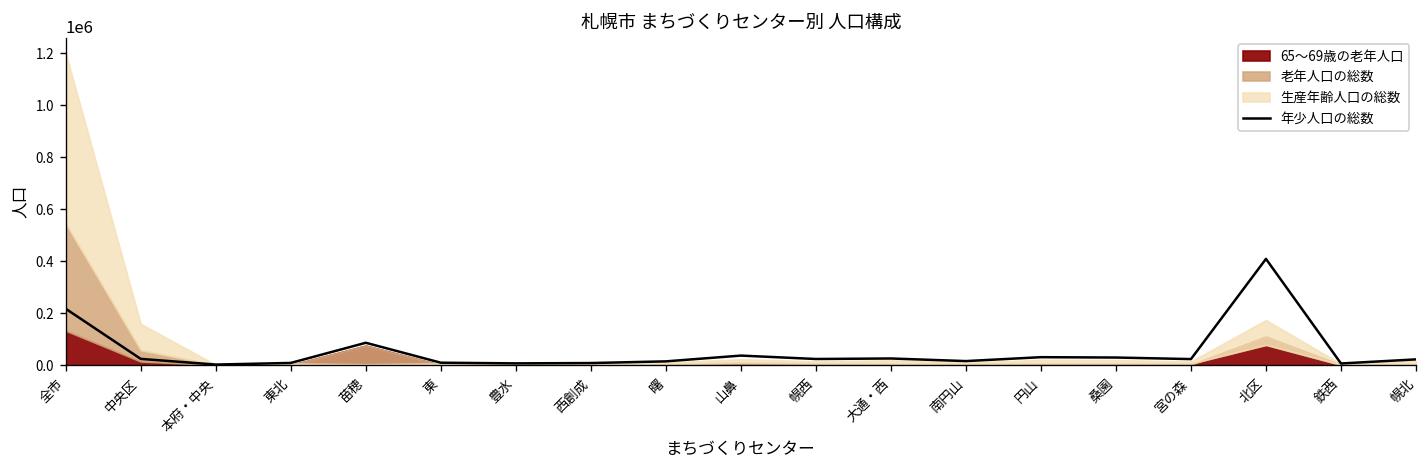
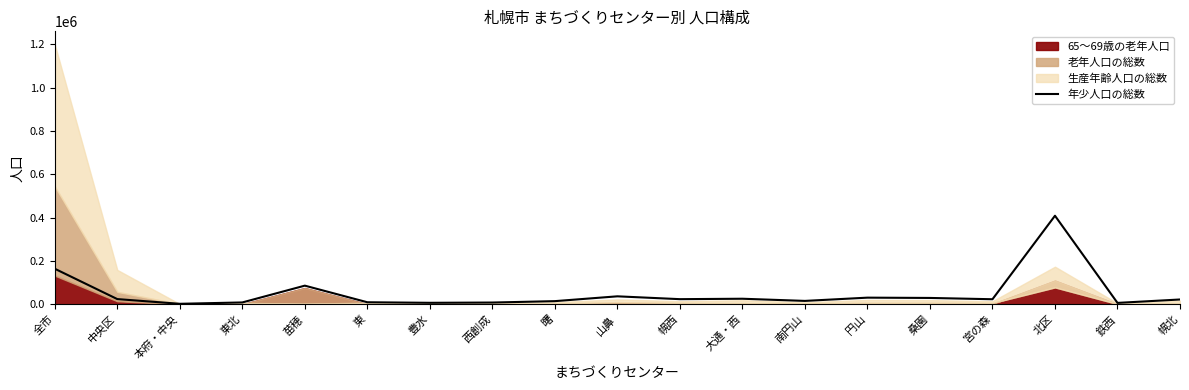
  {
    "年少人口の総数": {
-     "全市": 220000,
+     "全市": 160000,
      "山鼻": 40000,
      "北区": 410000
    },
    "65～69歳の老年人口": {
      "全市": 130000
    }
  }
